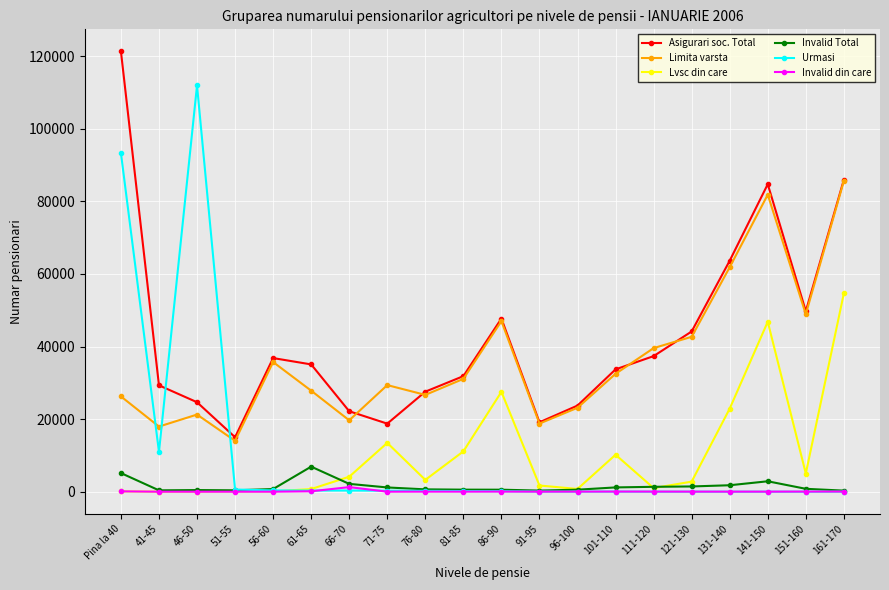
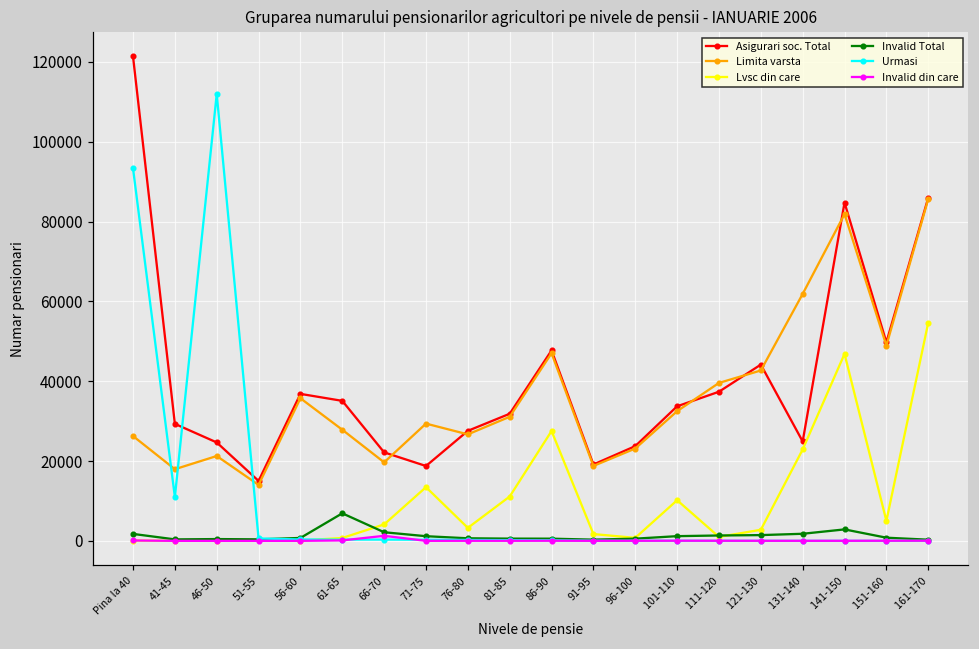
  {
    "Asigurari soc. Total": {
      "Pina la 40": 121000,
      "41-45": 29000,
      "46-50": 25000,
      "51-55": 15000,
      "56-60": 37000,
      "61-65": 35000,
      "66-70": 22000,
      "71-75": 19000,
      "76-80": 28000,
      "81-85": 32000,
      "101-110": 34000,
      "111-120": 37000,
      "121-130": 44000,
-     "131-140": 64000,
+     "131-140": 25000,
      "141-150": 85000,
      "151-160": 50000
    },
    "Limita varsta": {
      "Pina la 40": 26000,
      "41-45": 18000,
      "46-50": 21000,
      "51-55": 14000,
      "56-60": 36000,
      "61-65": 28000,
      "66-70": 20000,
      "71-75": 29000,
      "76-80": 27000,
      "81-85": 31000,
      "101-110": 32000,
      "111-120": 40000,
      "121-130": 43000,
      "131-140": 62000,
      "141-150": 82000,
      "151-160": 49000
    },
    "Lvsc din care": {
      "66-70": 4000,
      "71-75": 13000,
      "76-80": 3000,
      "81-85": 11000,
      "86-90": 28000,
      "91-95": 2000,
      "101-110": 10000,
      "121-130": 3000,
      "131-140": 23000,
      "141-150": 47000,
      "151-160": 5000,
      "161-170": 55000
    },
    "Invalid Total": {
-     "Pina la 40": 5000,
+     "Pina la 40": 2000,
      "61-65": 7000,
      "66-70": 2000,
      "71-75": 1000,
      "101-110": 1000,
      "121-130": 1000,
      "131-140": 2000,
      "141-150": 3000,
      "151-160": 1000
    },
    "Urmasi": {
      "Pina la 40": 93000,
      "41-45": 11000,
      "46-50": 112000,
      "66-70": 0
    },
    "Invalid din care": {
      "66-70": 1000
    }
  }
